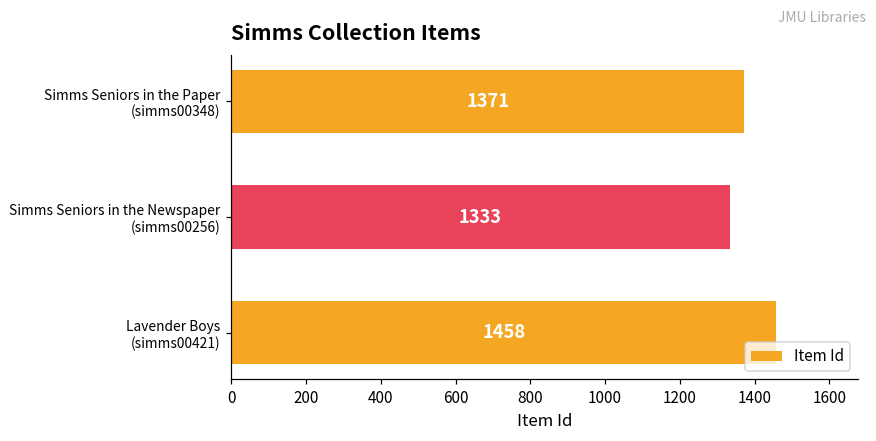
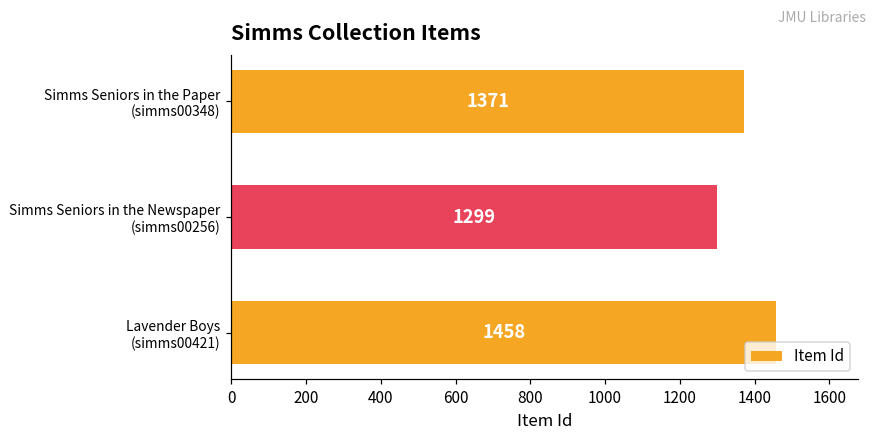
  {
    "Simms Seniors in the Paper (simms00348)": 1371,
-   "Simms Seniors in the Newspaper (simms00256)": 1333,
+   "Simms Seniors in the Newspaper (simms00256)": 1299,
    "Lavender Boys (simms00421)": 1458
  }
